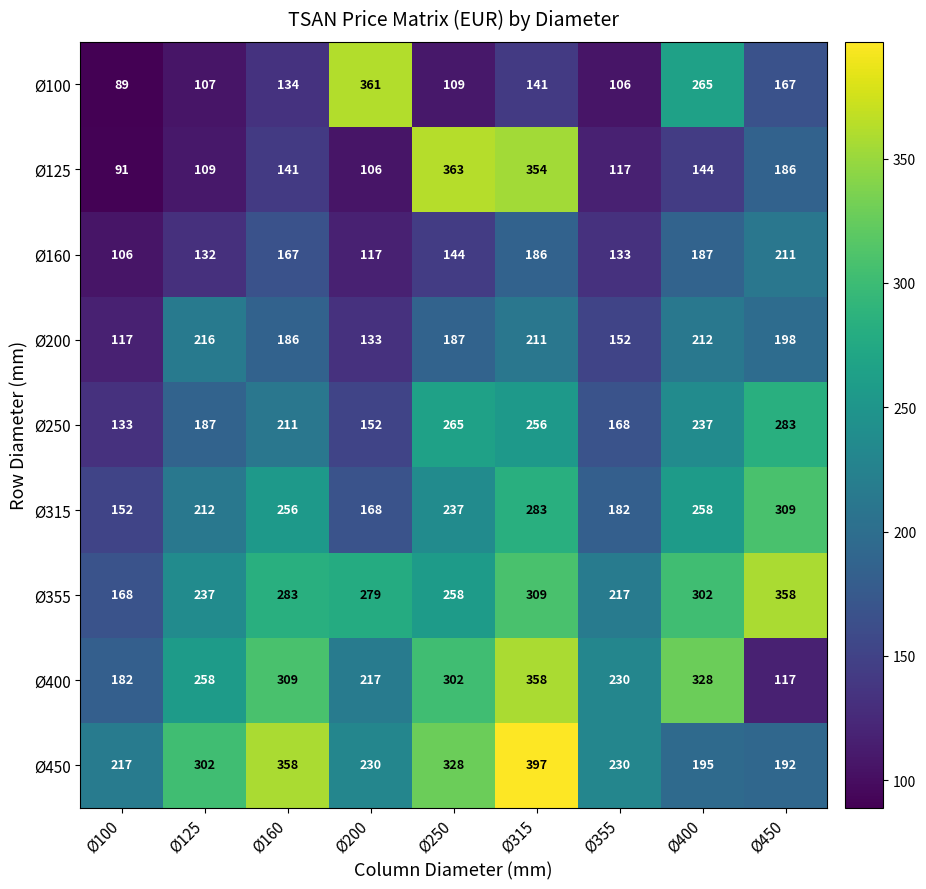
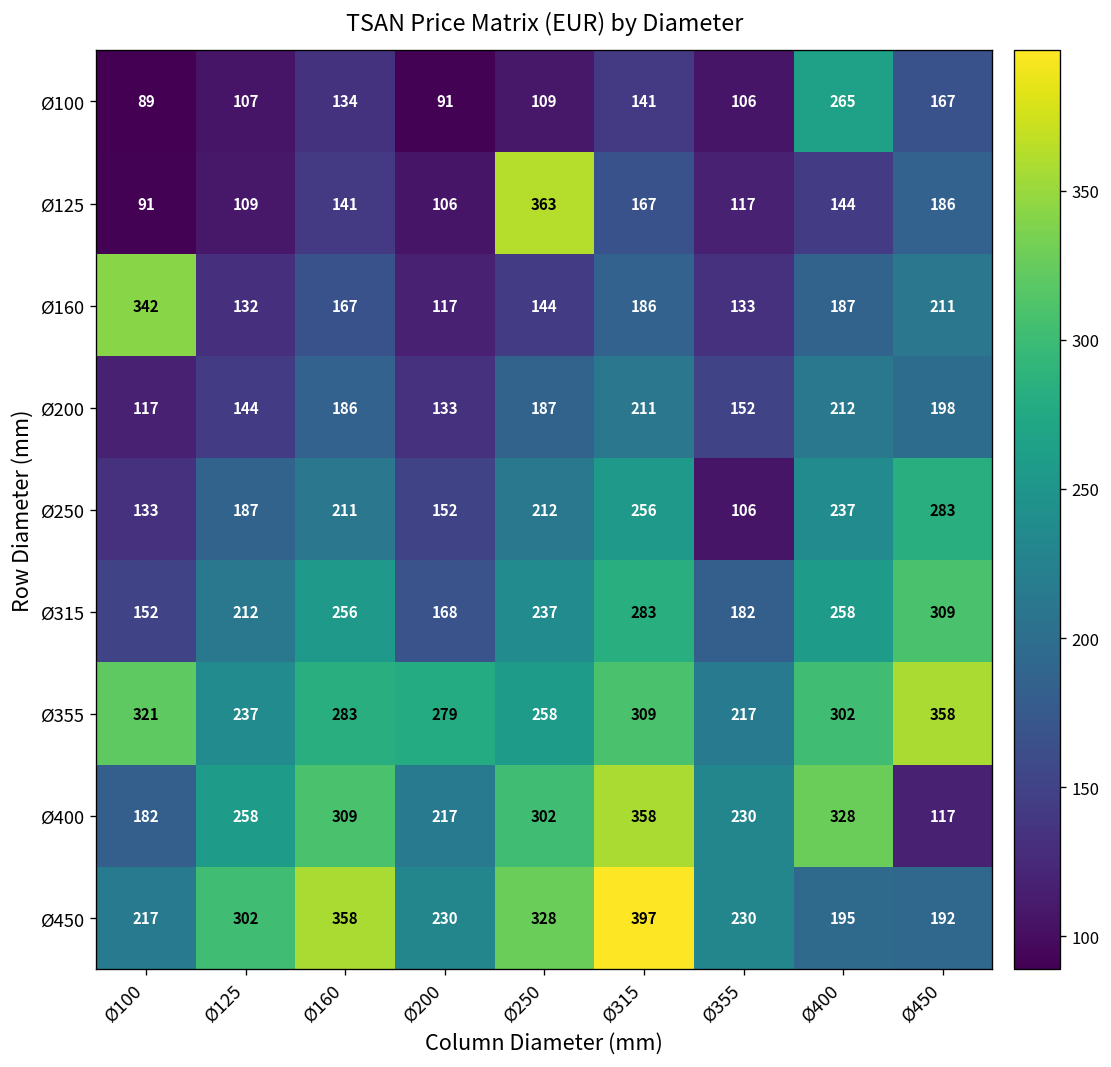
  {
    "Ø100": {
      "Ø100": 89,
      "Ø125": 107,
      "Ø160": 134,
-     "Ø200": 361,
+     "Ø200": 91,
      "Ø250": 109,
      "Ø315": 141,
      "Ø355": 106,
      "Ø400": 265,
      "Ø450": 167
    },
    "Ø125": {
      "Ø100": 91,
      "Ø125": 109,
      "Ø160": 141,
      "Ø200": 106,
      "Ø250": 363,
-     "Ø315": 354,
+     "Ø315": 167,
      "Ø355": 117,
      "Ø400": 144,
      "Ø450": 186
    },
    "Ø160": {
-     "Ø100": 106,
+     "Ø100": 342,
      "Ø125": 132,
      "Ø160": 167,
      "Ø200": 117,
      "Ø250": 144,
      "Ø315": 186,
      "Ø355": 133,
      "Ø400": 187,
      "Ø450": 211
    },
    "Ø200": {
      "Ø100": 117,
-     "Ø125": 216,
+     "Ø125": 144,
      "Ø160": 186,
      "Ø200": 133,
      "Ø250": 187,
      "Ø315": 211,
      "Ø355": 152,
      "Ø400": 212,
      "Ø450": 198
    },
    "Ø250": {
      "Ø100": 133,
      "Ø125": 187,
      "Ø160": 211,
      "Ø200": 152,
-     "Ø250": 265,
+     "Ø250": 212,
      "Ø315": 256,
-     "Ø355": 168,
+     "Ø355": 106,
      "Ø400": 237,
      "Ø450": 283
    },
    "Ø315": {
      "Ø100": 152,
      "Ø125": 212,
      "Ø160": 256,
      "Ø200": 168,
      "Ø250": 237,
      "Ø315": 283,
      "Ø355": 182,
      "Ø400": 258,
      "Ø450": 309
    },
    "Ø355": {
-     "Ø100": 168,
+     "Ø100": 321,
      "Ø125": 237,
      "Ø160": 283,
      "Ø200": 279,
      "Ø250": 258,
      "Ø315": 309,
      "Ø355": 217,
      "Ø400": 302,
      "Ø450": 358
    },
    "Ø400": {
      "Ø100": 182,
      "Ø125": 258,
      "Ø160": 309,
      "Ø200": 217,
      "Ø250": 302,
      "Ø315": 358,
      "Ø355": 230,
      "Ø400": 328,
      "Ø450": 117
    },
    "Ø450": {
      "Ø100": 217,
      "Ø125": 302,
      "Ø160": 358,
      "Ø200": 230,
      "Ø250": 328,
      "Ø315": 397,
      "Ø355": 230,
      "Ø400": 195,
      "Ø450": 192
    }
  }
